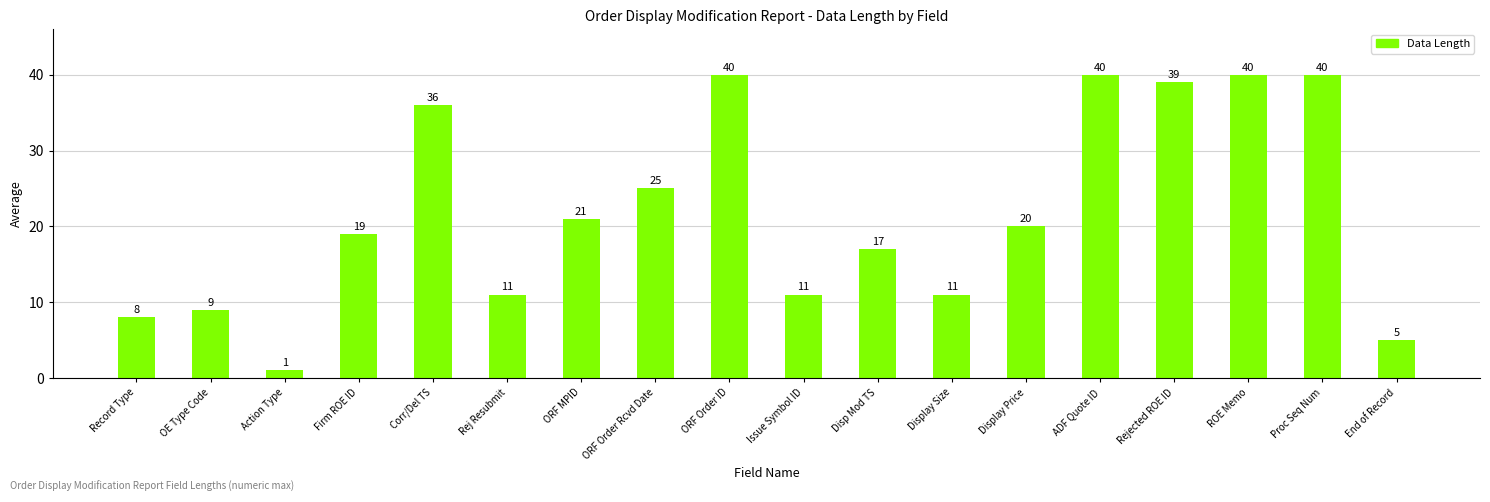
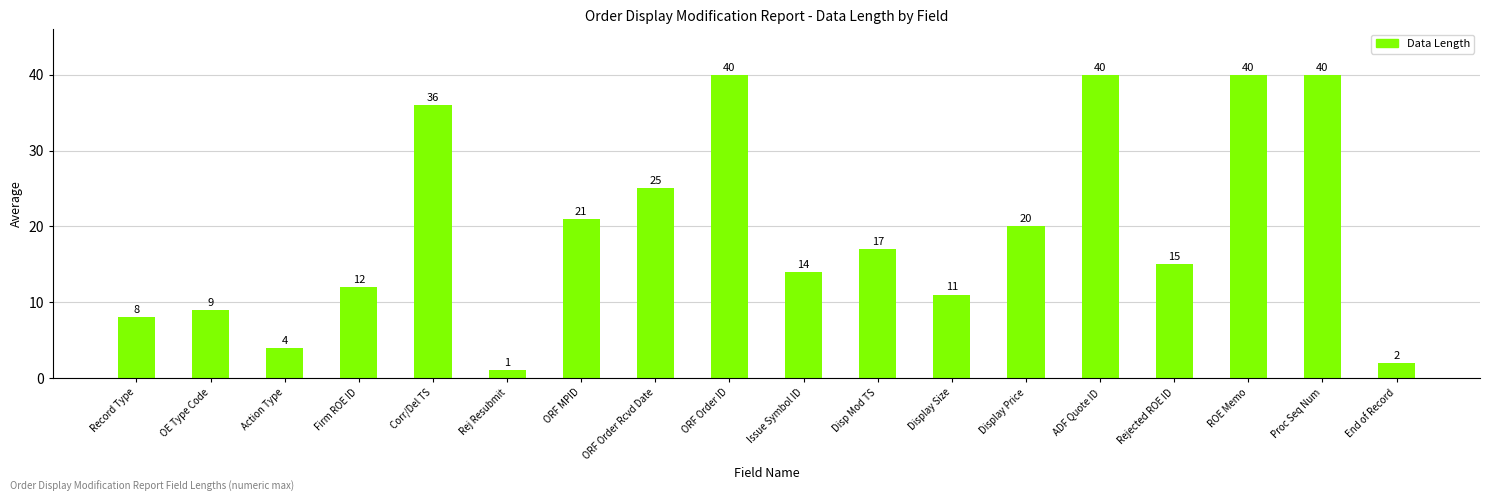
  {
    "Record Type": 8,
    "OE Type Code": 9,
-   "Action Type": 1,
-   "Firm ROE ID": 19,
+   "Action Type": 4,
+   "Firm ROE ID": 12,
    "Corr/Del TS": 36,
-   "Rej Resubmit": 11,
+   "Rej Resubmit": 1,
    "ORF MPID": 21,
    "ORF Order Rcvd Date": 25,
    "ORF Order ID": 40,
-   "Issue Symbol ID": 11,
+   "Issue Symbol ID": 14,
    "Disp Mod TS": 17,
    "Display Size": 11,
    "Display Price": 20,
    "ADF Quote ID": 40,
-   "Rejected ROE ID": 39,
+   "Rejected ROE ID": 15,
    "ROE Memo": 40,
    "Proc Seq Num": 40,
-   "End of Record": 5
+   "End of Record": 2
  }
